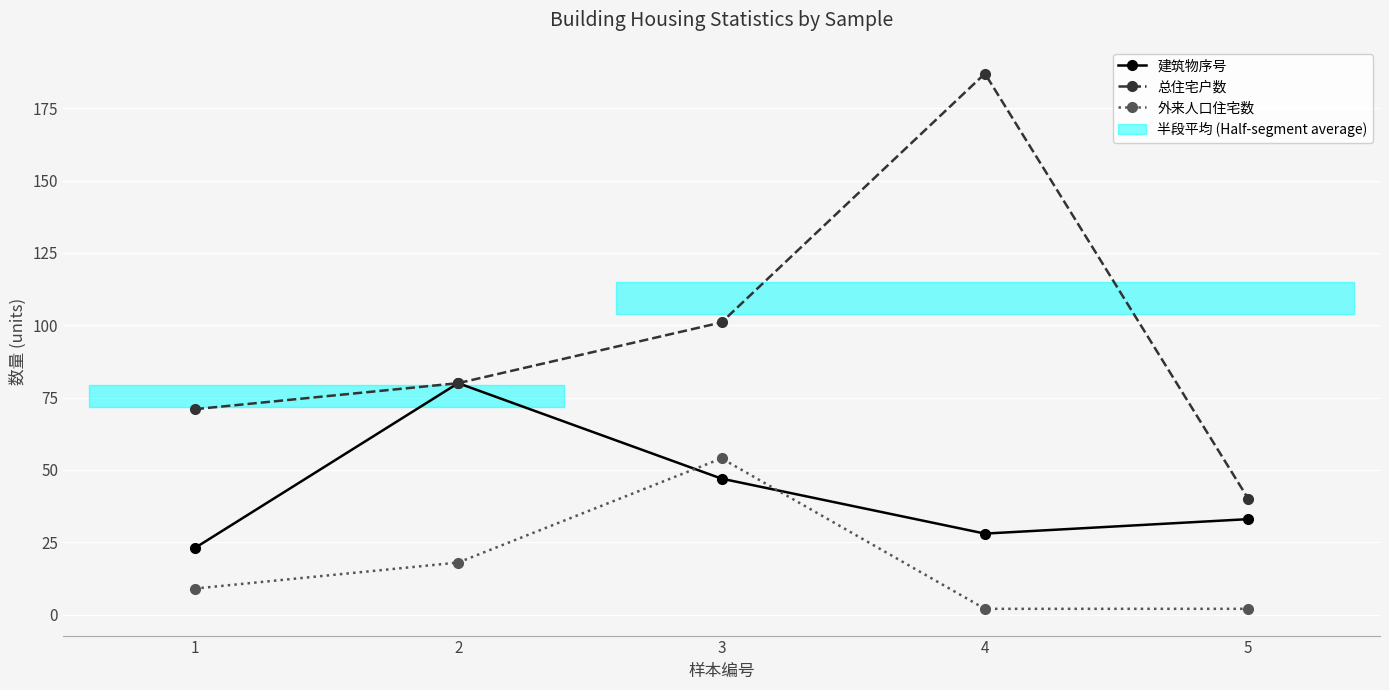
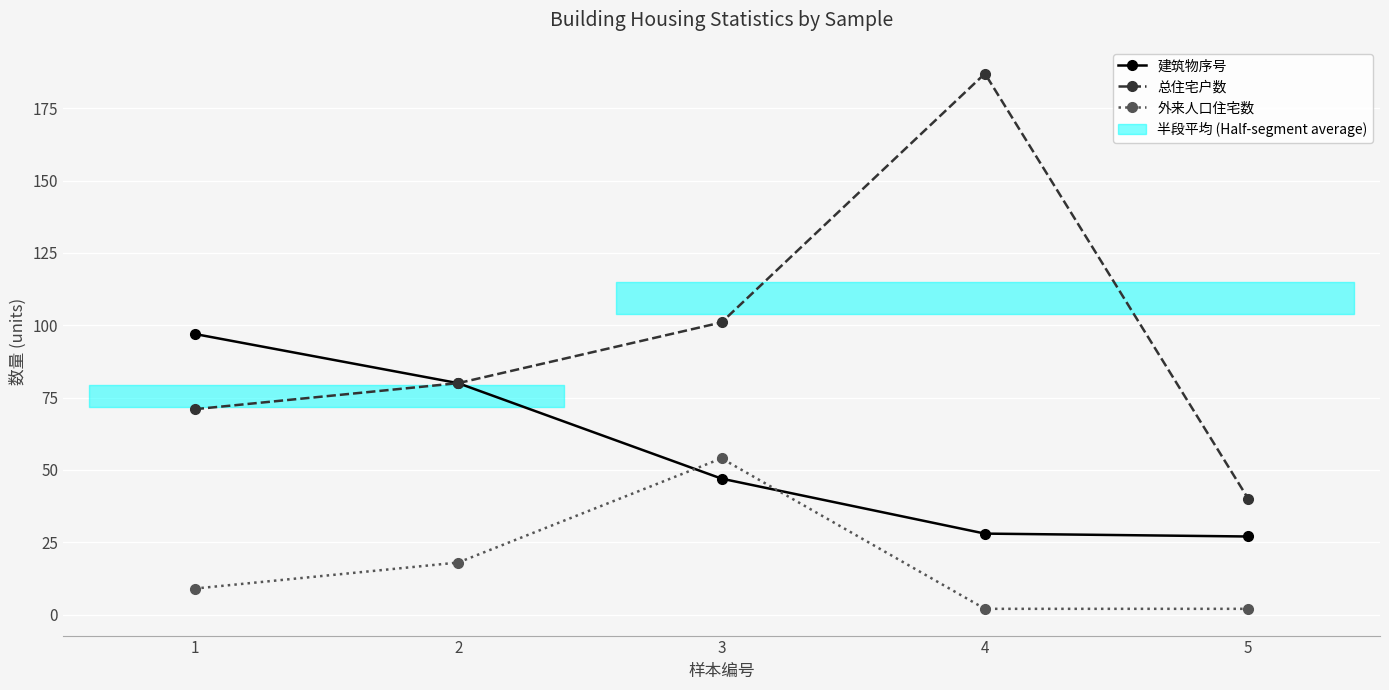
  {
    "建筑物序号": {
-     "1": 23,
+     "1": 97,
      "3": 47,
      "4": 28,
-     "5": 33
+     "5": 27
    }
  }
